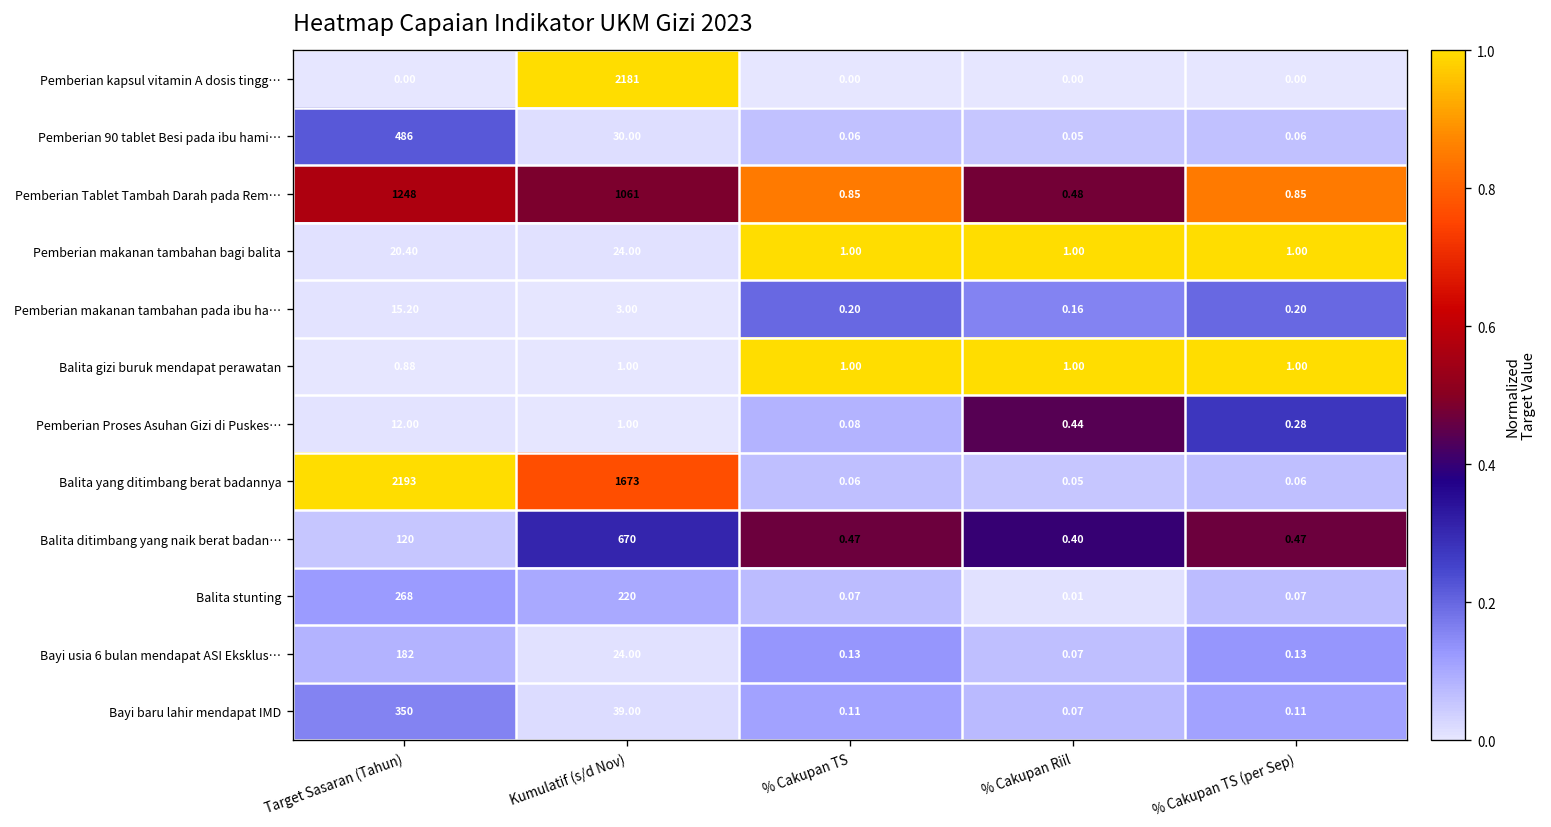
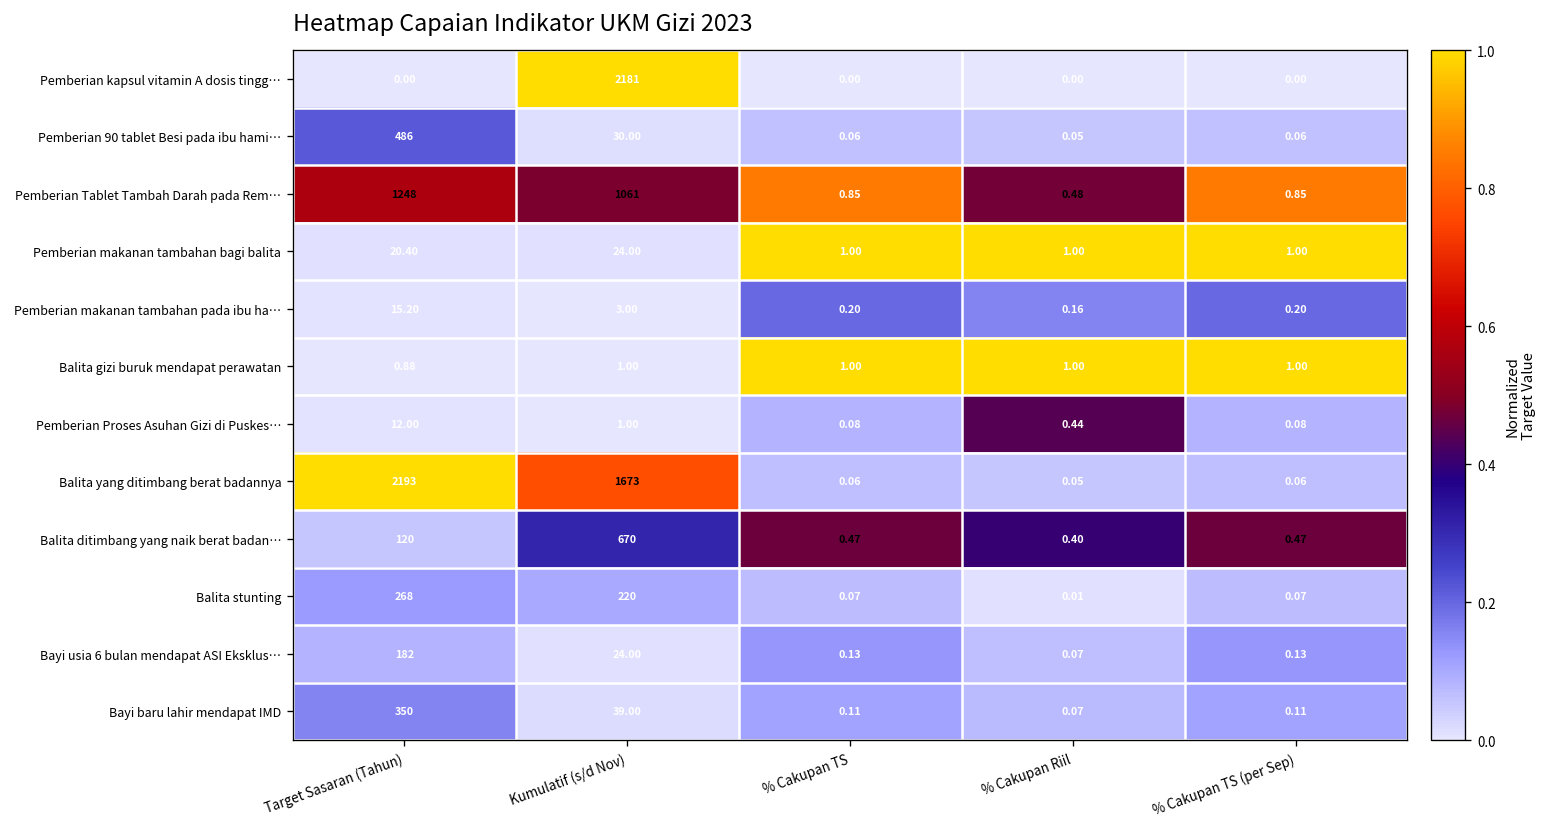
  {
    "Pemberian kapsul vitamin A dosis tingg…": {
      "Kumulatif (s/d Nov)": 2181
    },
    "Pemberian 90 tablet Besi pada ibu hami…": {
      "Target Sasaran (Tahun)": 486,
      "% Cakupan TS": 0.06,
      "% Cakupan Riil": 0.05,
      "% Cakupan TS (per Sep)": 0.06
    },
    "Pemberian Tablet Tambah Darah pada Rem…": {
      "Target Sasaran (Tahun)": 1248,
      "Kumulatif (s/d Nov)": 1061,
      "% Cakupan TS": 0.85,
      "% Cakupan Riil": 0.48,
      "% Cakupan TS (per Sep)": 0.85
    },
    "Pemberian makanan tambahan bagi balita": {
      "% Cakupan TS": 1.00,
      "% Cakupan Riil": 1.00,
      "% Cakupan TS (per Sep)": 1.00
    },
    "Pemberian makanan tambahan pada ibu ha…": {
      "% Cakupan TS": 0.20,
      "% Cakupan Riil": 0.16,
      "% Cakupan TS (per Sep)": 0.20
    },
    "Balita gizi buruk mendapat perawatan": {
      "% Cakupan TS": 1.00,
      "% Cakupan Riil": 1.00,
      "% Cakupan TS (per Sep)": 1.00
    },
    "Pemberian Proses Asuhan Gizi di Puskes…": {
      "% Cakupan TS": 0.08,
      "% Cakupan Riil": 0.44,
-     "% Cakupan TS (per Sep)": 0.28
+     "% Cakupan TS (per Sep)": 0.08
    },
    "Balita yang ditimbang berat badannya": {
      "Target Sasaran (Tahun)": 2193,
      "Kumulatif (s/d Nov)": 1673,
      "% Cakupan TS": 0.06,
      "% Cakupan Riil": 0.05,
      "% Cakupan TS (per Sep)": 0.06
    },
    "Balita ditimbang yang naik berat badan…": {
      "Target Sasaran (Tahun)": 120,
      "Kumulatif (s/d Nov)": 670,
      "% Cakupan TS": 0.47,
      "% Cakupan Riil": 0.40,
      "% Cakupan TS (per Sep)": 0.47
    },
    "Balita stunting": {
      "Target Sasaran (Tahun)": 268,
      "Kumulatif (s/d Nov)": 220,
      "% Cakupan TS": 0.07,
      "% Cakupan TS (per Sep)": 0.07
    },
    "Bayi usia 6 bulan mendapat ASI Eksklus…": {
      "Target Sasaran (Tahun)": 182,
      "% Cakupan TS": 0.13,
      "% Cakupan Riil": 0.07,
      "% Cakupan TS (per Sep)": 0.13
    },
    "Bayi baru lahir mendapat IMD": {
      "Target Sasaran (Tahun)": 350,
      "% Cakupan TS": 0.11,
      "% Cakupan Riil": 0.07,
      "% Cakupan TS (per Sep)": 0.11
    }
  }
